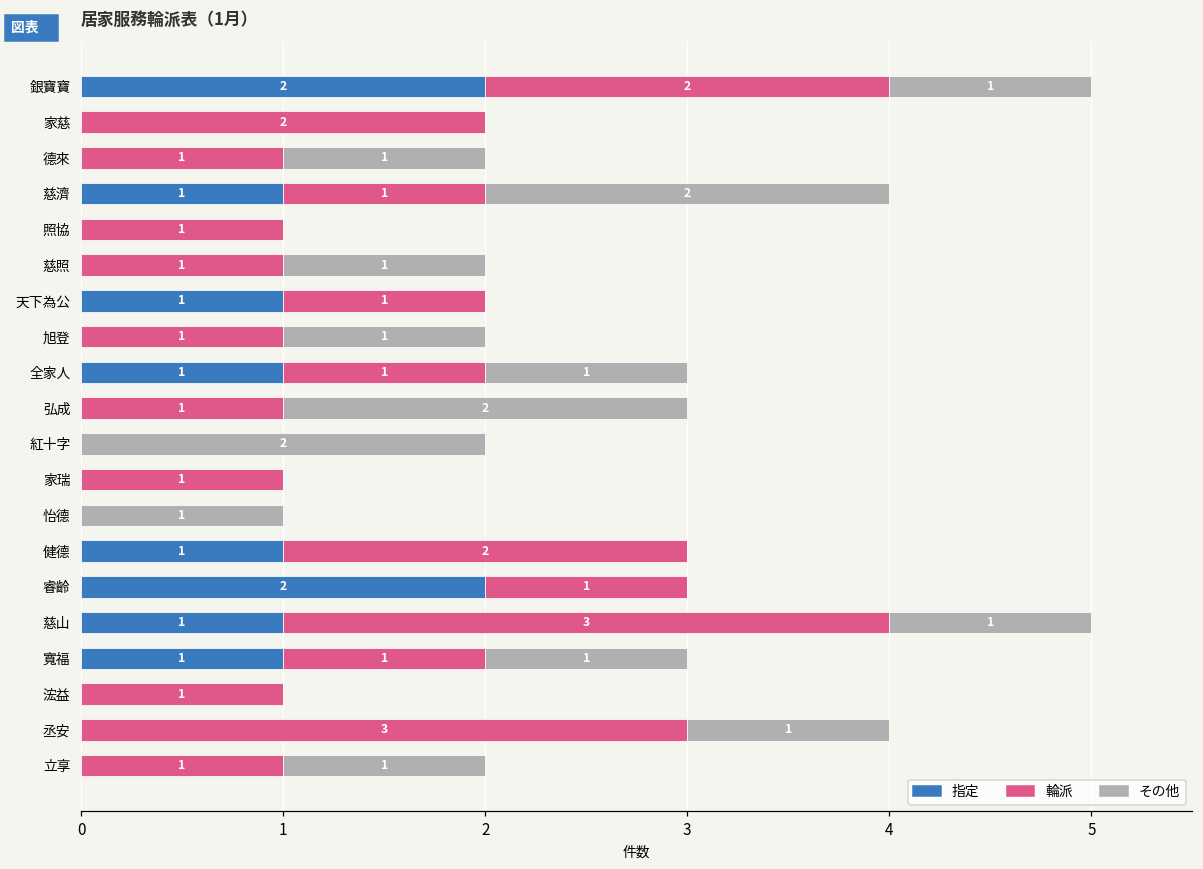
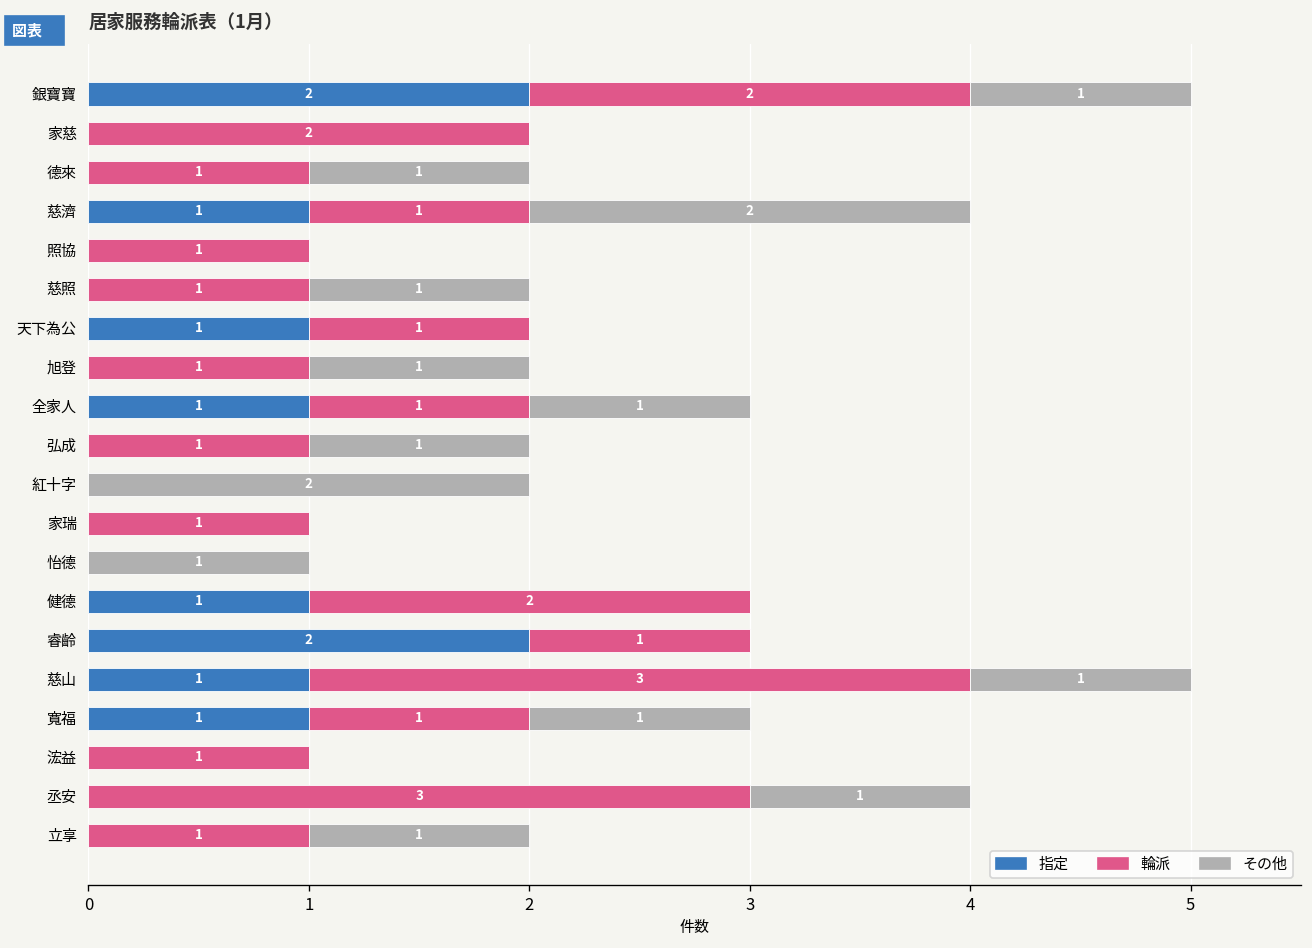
  {
    "指定": {
      "銀寶寶": 2,
      "慈濟": 1,
      "天下為公": 1,
      "全家人": 1,
      "健德": 1,
      "睿齡": 2,
      "慈山": 1,
      "寬福": 1
    },
    "輪派": {
      "銀寶寶": 2,
      "家慈": 2,
      "德來": 1,
      "慈濟": 1,
      "照協": 1,
      "慈照": 1,
      "天下為公": 1,
      "旭登": 1,
      "全家人": 1,
      "弘成": 1,
      "家瑞": 1,
      "健德": 2,
      "睿齡": 1,
      "慈山": 3,
      "寬福": 1,
      "浤益": 1,
      "丞安": 3,
      "立享": 1
    },
    "その他": {
      "銀寶寶": 1,
      "德來": 1,
      "慈濟": 2,
      "慈照": 1,
      "旭登": 1,
      "全家人": 1,
-     "弘成": 2,
+     "弘成": 1,
      "紅十字": 2,
      "怡德": 1,
      "慈山": 1,
      "寬福": 1,
      "丞安": 1,
      "立享": 1
    }
  }
